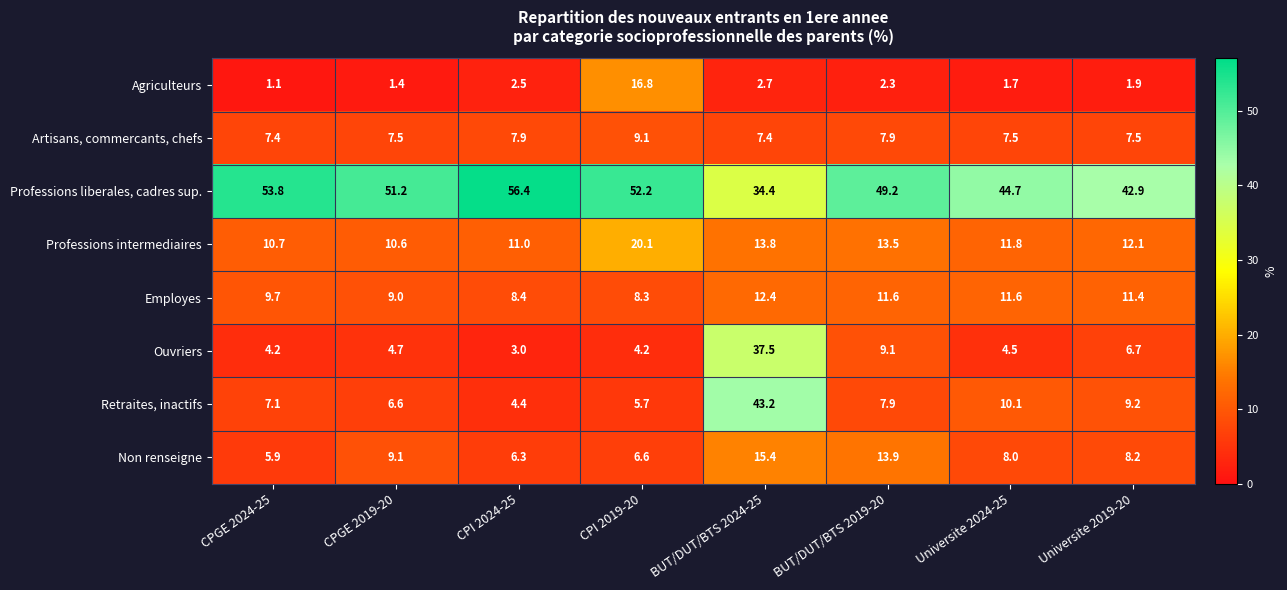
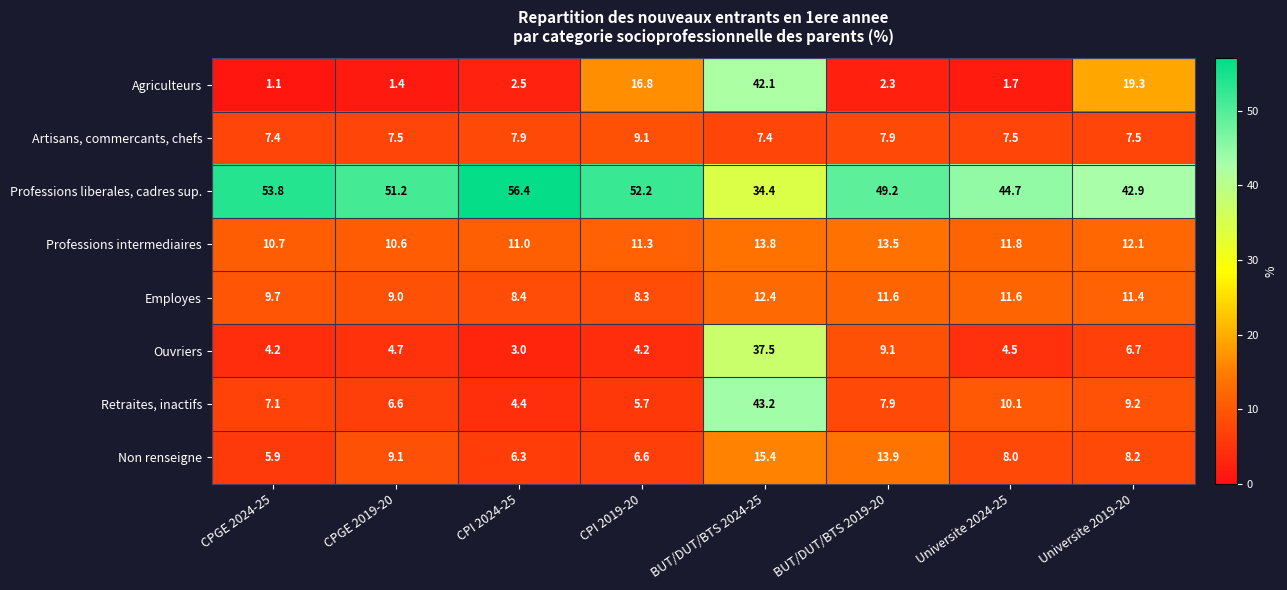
  {
    "Agriculteurs": {
      "CPGE 2024-25": 1.1,
      "CPGE 2019-20": 1.4,
      "CPI 2024-25": 2.5,
      "CPI 2019-20": 16.8,
-     "BUT/DUT/BTS 2024-25": 2.7,
+     "BUT/DUT/BTS 2024-25": 42.1,
      "BUT/DUT/BTS 2019-20": 2.3,
      "Universite 2024-25": 1.7,
-     "Universite 2019-20": 1.9
+     "Universite 2019-20": 19.3
    },
    "Artisans, commercants, chefs": {
      "CPGE 2024-25": 7.4,
      "CPGE 2019-20": 7.5,
      "CPI 2024-25": 7.9,
      "CPI 2019-20": 9.1,
      "BUT/DUT/BTS 2024-25": 7.4,
      "BUT/DUT/BTS 2019-20": 7.9,
      "Universite 2024-25": 7.5,
      "Universite 2019-20": 7.5
    },
    "Professions liberales, cadres sup.": {
      "CPGE 2024-25": 53.8,
      "CPGE 2019-20": 51.2,
      "CPI 2024-25": 56.4,
      "CPI 2019-20": 52.2,
      "BUT/DUT/BTS 2024-25": 34.4,
      "BUT/DUT/BTS 2019-20": 49.2,
      "Universite 2024-25": 44.7,
      "Universite 2019-20": 42.9
    },
    "Professions intermediaires": {
      "CPGE 2024-25": 10.7,
      "CPGE 2019-20": 10.6,
      "CPI 2024-25": 11.0,
-     "CPI 2019-20": 20.1,
+     "CPI 2019-20": 11.3,
      "BUT/DUT/BTS 2024-25": 13.8,
      "BUT/DUT/BTS 2019-20": 13.5,
      "Universite 2024-25": 11.8,
      "Universite 2019-20": 12.1
    },
    "Employes": {
      "CPGE 2024-25": 9.7,
      "CPGE 2019-20": 9.0,
      "CPI 2024-25": 8.4,
      "CPI 2019-20": 8.3,
      "BUT/DUT/BTS 2024-25": 12.4,
      "BUT/DUT/BTS 2019-20": 11.6,
      "Universite 2024-25": 11.6,
      "Universite 2019-20": 11.4
    },
    "Ouvriers": {
      "CPGE 2024-25": 4.2,
      "CPGE 2019-20": 4.7,
      "CPI 2024-25": 3.0,
      "CPI 2019-20": 4.2,
      "BUT/DUT/BTS 2024-25": 37.5,
      "BUT/DUT/BTS 2019-20": 9.1,
      "Universite 2024-25": 4.5,
      "Universite 2019-20": 6.7
    },
    "Retraites, inactifs": {
      "CPGE 2024-25": 7.1,
      "CPGE 2019-20": 6.6,
      "CPI 2024-25": 4.4,
      "CPI 2019-20": 5.7,
      "BUT/DUT/BTS 2024-25": 43.2,
      "BUT/DUT/BTS 2019-20": 7.9,
      "Universite 2024-25": 10.1,
      "Universite 2019-20": 9.2
    },
    "Non renseigne": {
      "CPGE 2024-25": 5.9,
      "CPGE 2019-20": 9.1,
      "CPI 2024-25": 6.3,
      "CPI 2019-20": 6.6,
      "BUT/DUT/BTS 2024-25": 15.4,
      "BUT/DUT/BTS 2019-20": 13.9,
      "Universite 2024-25": 8.0,
      "Universite 2019-20": 8.2
    }
  }
